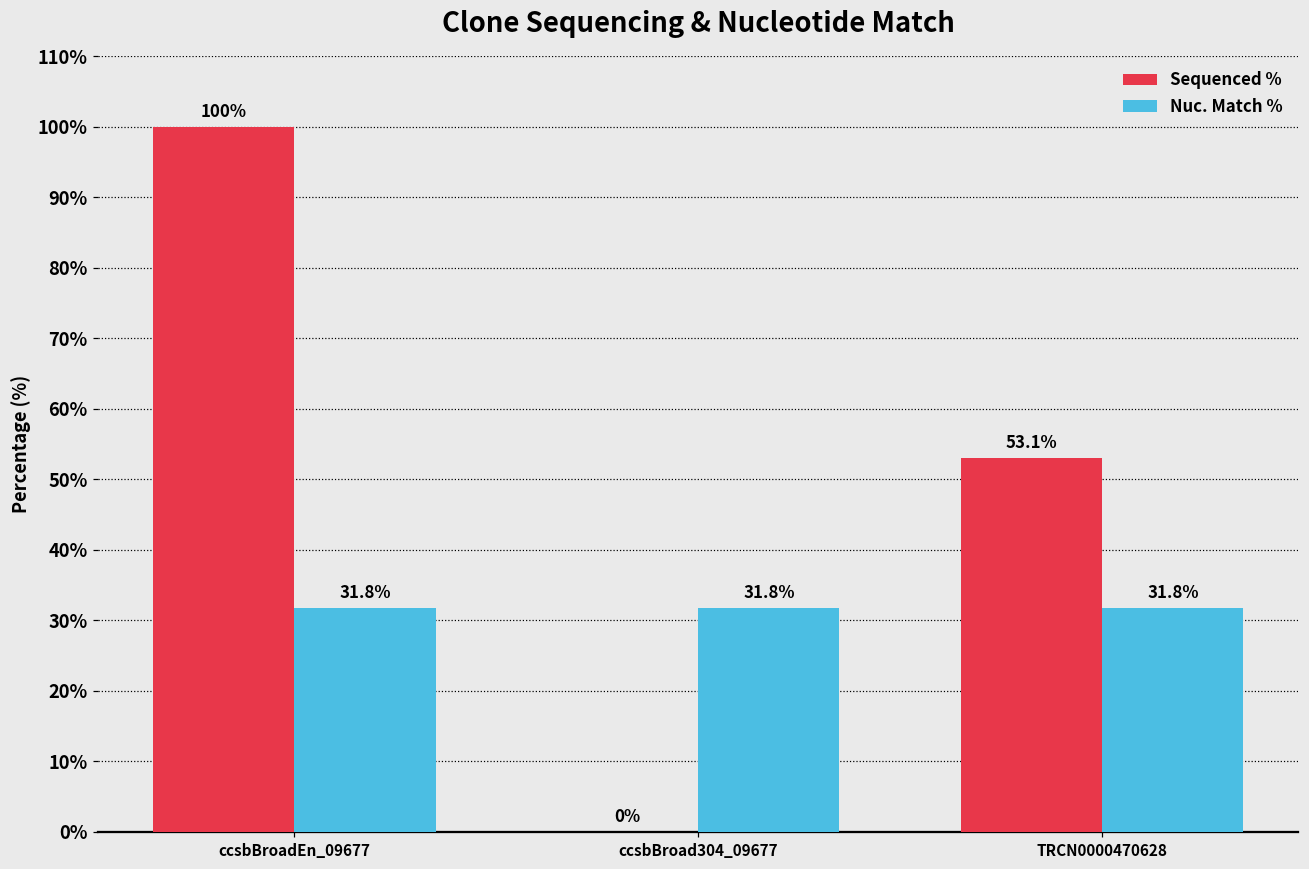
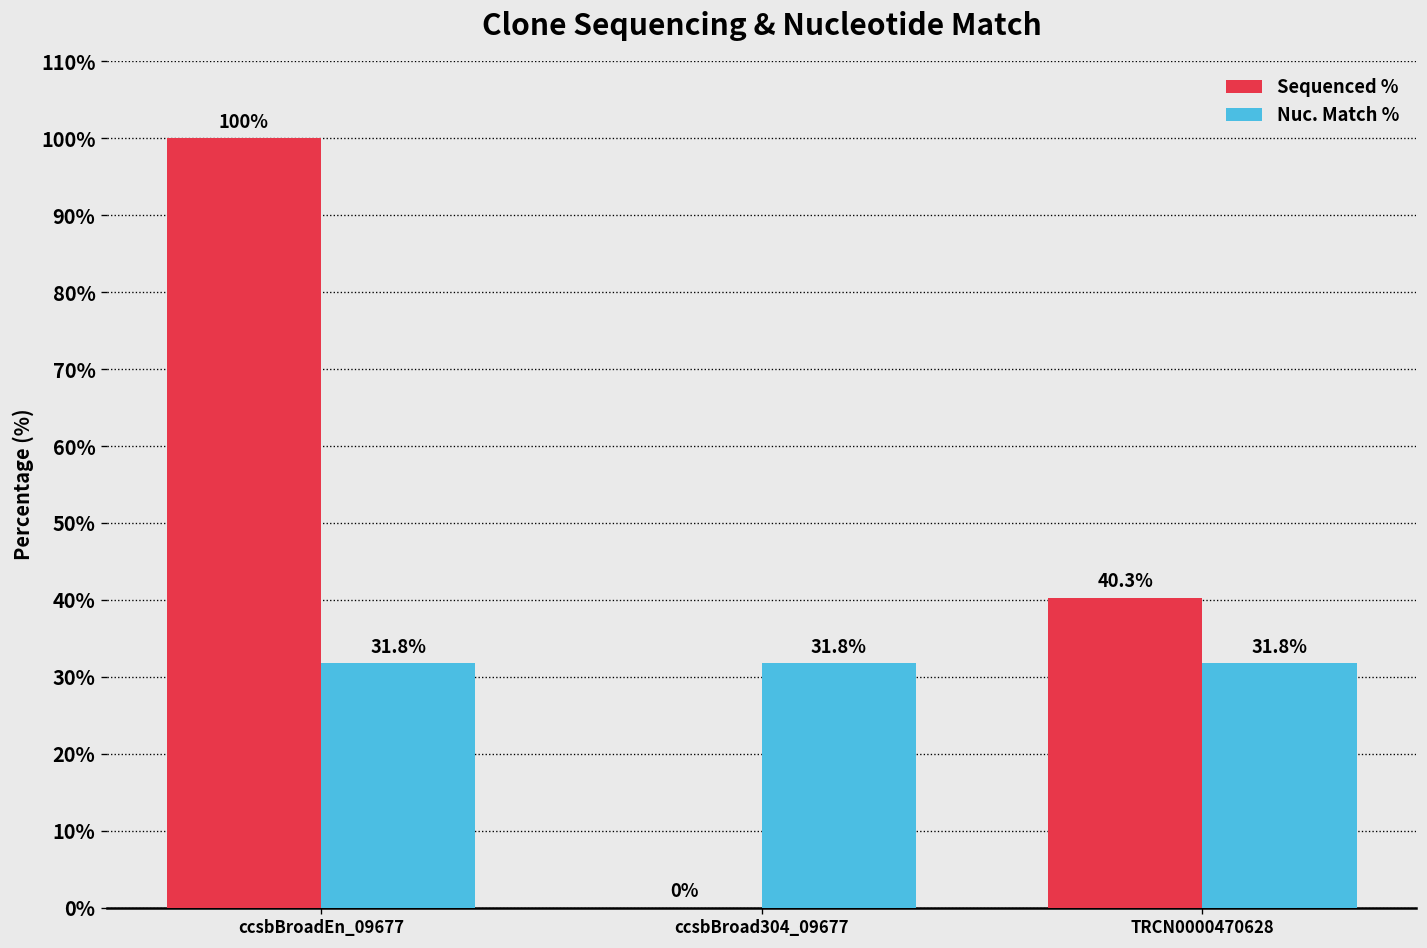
  {
    "Sequenced %": {
      "ccsbBroadEn_09677": "100%",
      "ccsbBroad304_09677": "0%",
-     "TRCN0000470628": "53.1%"
+     "TRCN0000470628": "40.3%"
    },
    "Nuc. Match %": {
      "ccsbBroadEn_09677": "31.8%",
      "ccsbBroad304_09677": "31.8%",
      "TRCN0000470628": "31.8%"
    }
  }
